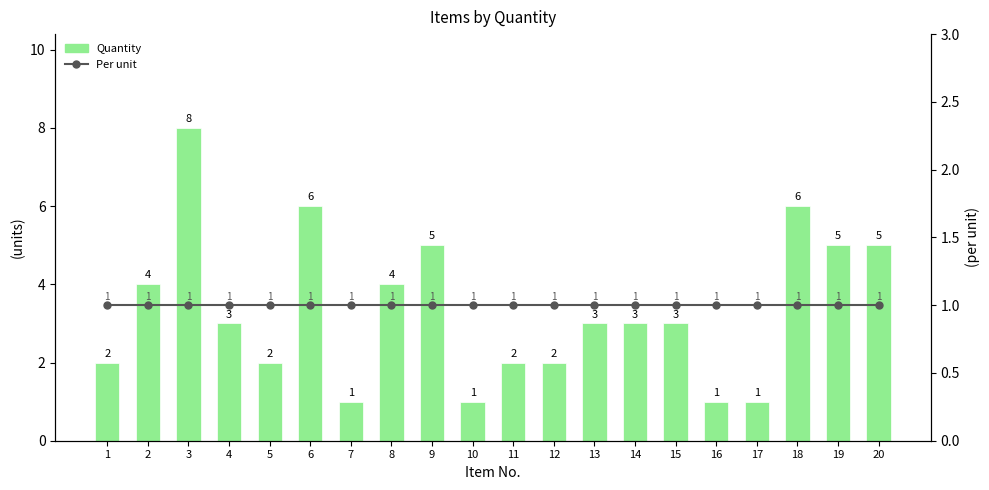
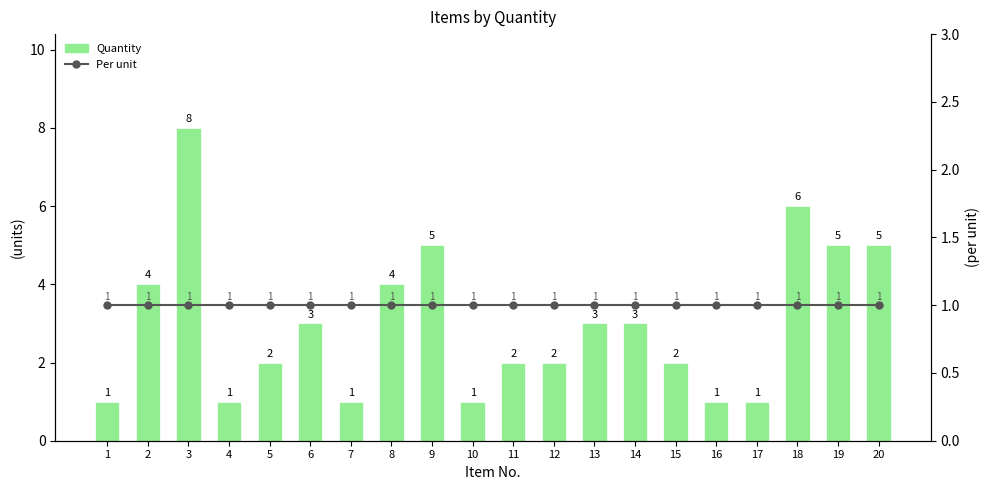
  {
    "Quantity": {
-     "1": 2,
+     "1": 1,
      "2": 4,
      "3": 8,
-     "4": 3,
+     "4": 1,
      "5": 2,
-     "6": 6,
+     "6": 3,
      "7": 1,
      "8": 4,
      "9": 5,
      "10": 1,
      "11": 2,
      "12": 2,
      "13": 3,
      "14": 3,
-     "15": 3,
+     "15": 2,
      "16": 1,
      "17": 1,
      "18": 6,
      "19": 5,
      "20": 5
    },
    "Per unit": {
      "1": 1,
      "2": 1,
      "3": 1,
      "4": 1,
      "5": 1,
      "6": 1,
      "7": 1,
      "8": 1,
      "9": 1,
      "10": 1,
      "11": 1,
      "12": 1,
      "13": 1,
      "14": 1,
      "15": 1,
      "16": 1,
      "17": 1,
      "18": 1,
      "19": 1,
      "20": 1
    }
  }
